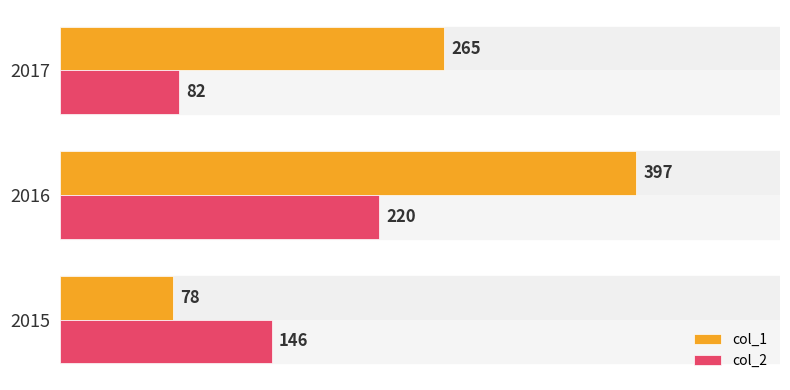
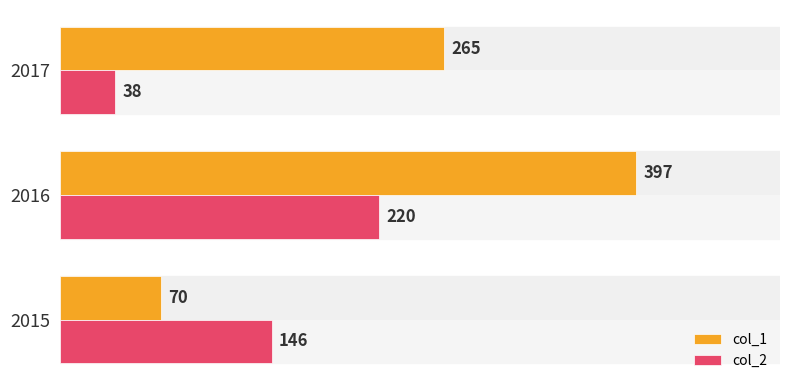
  {
    "col_1": {
      "2017": 265,
      "2016": 397,
-     "2015": 78
+     "2015": 70
    },
    "col_2": {
-     "2017": 82,
+     "2017": 38,
      "2016": 220,
      "2015": 146
    }
  }
